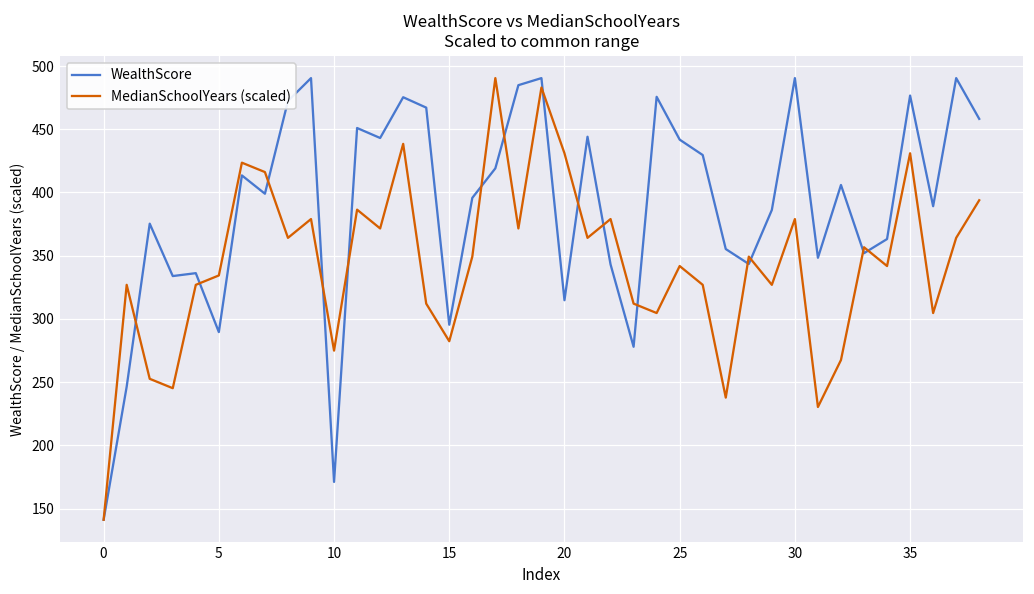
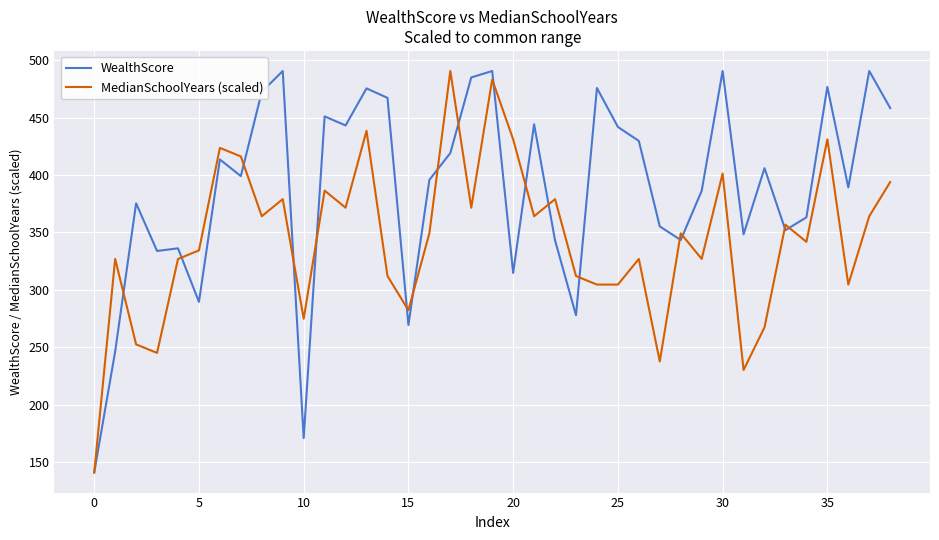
  {
    "WealthScore": {
      "5": 290,
      "10": 171,
-     "15": 295,
+     "15": 269,
      "20": 315,
      "25": 442,
      "30": 490,
      "35": 477
    },
    "MedianSchoolYears (scaled)": {
      "5": 334,
      "10": 275,
      "15": 282,
      "20": 431,
-     "25": 342,
-     "30": 379,
+     "25": 305,
+     "30": 401,
      "35": 431
    }
  }
